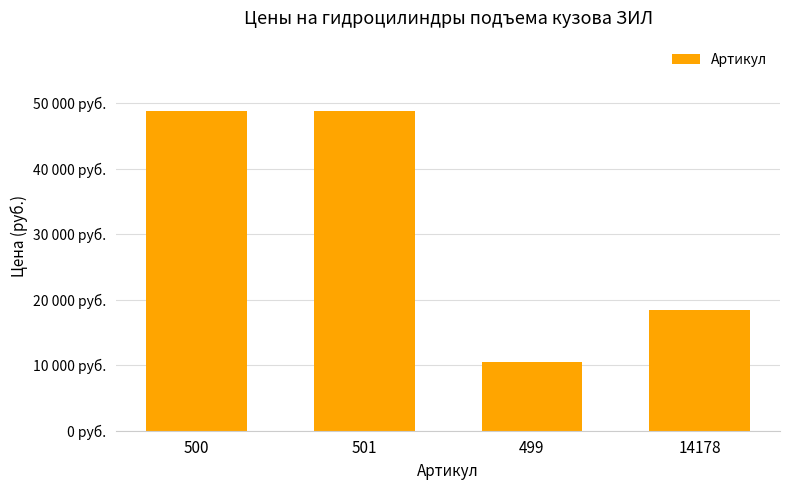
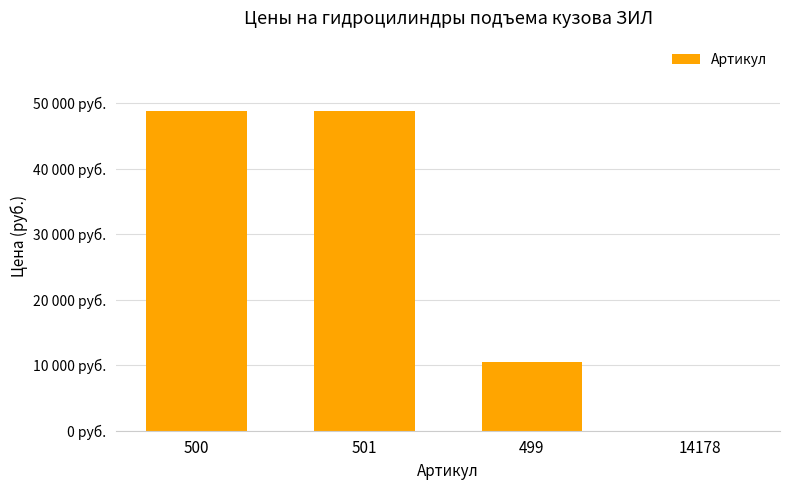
  {
    "500": "49000 руб.",
    "501": "49000 руб.",
    "499": "10000 руб.",
-   "14178": "18000 руб."
+   "14178": "0 руб."
  }
